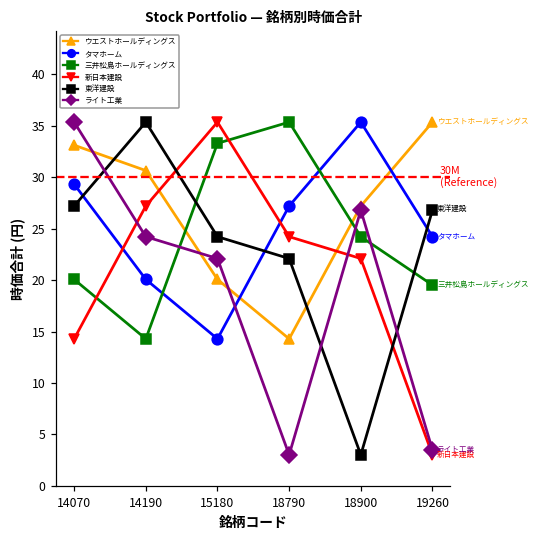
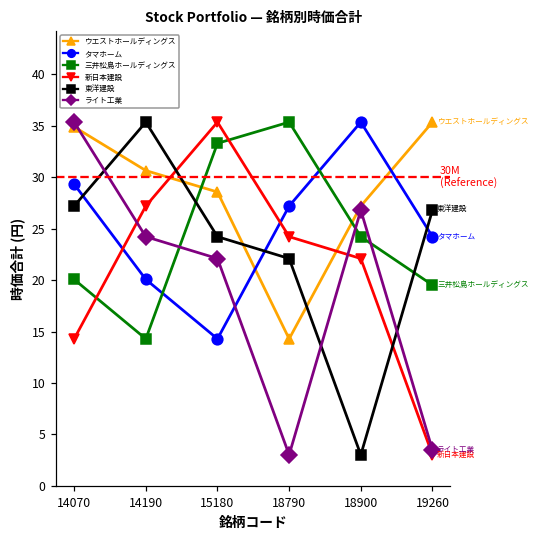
  {
    "ウエストホールディングス": {
-     "14070": 33,
+     "14070": 35,
      "14190": 31,
-     "15180": 20,
+     "15180": 29,
      "18790": 14,
      "18900": 27,
      "19260": 35
    },
    "タマホーム": {
      "14070": 29,
      "14190": 20,
      "15180": 14,
      "18790": 27,
      "18900": 35,
      "19260": 24
    },
    "三井松島ホールディングス": {
      "14070": 20,
      "14190": 14,
      "15180": 33,
      "18790": 35,
      "18900": 24,
      "19260": 20
    },
    "新日本建設": {
      "14070": 14,
      "14190": 27,
      "15180": 35,
      "18790": 24,
      "18900": 22,
      "19260": 3
    },
    "東洋建設": {
      "14070": 27,
      "14190": 35,
      "15180": 24,
      "18790": 22,
      "18900": 3
    },
    "ライト工業": {
      "14070": 35,
      "14190": 24,
      "15180": 22,
      "18790": 3,
      "18900": 27,
      "19260": 3
    }
  }
